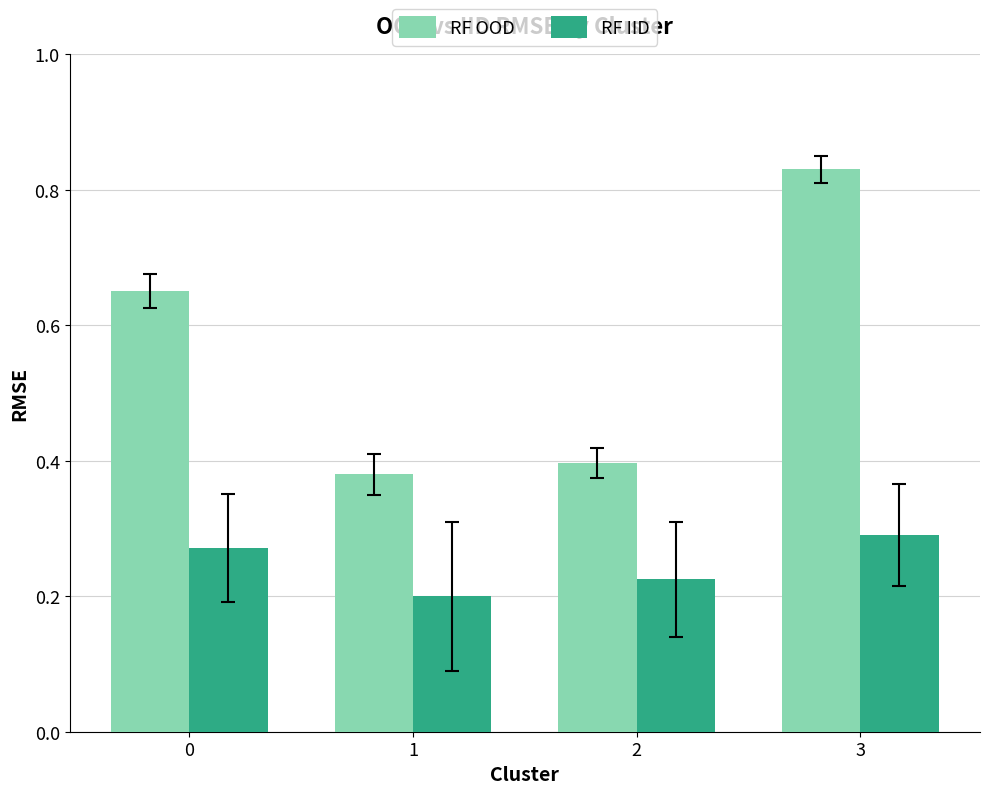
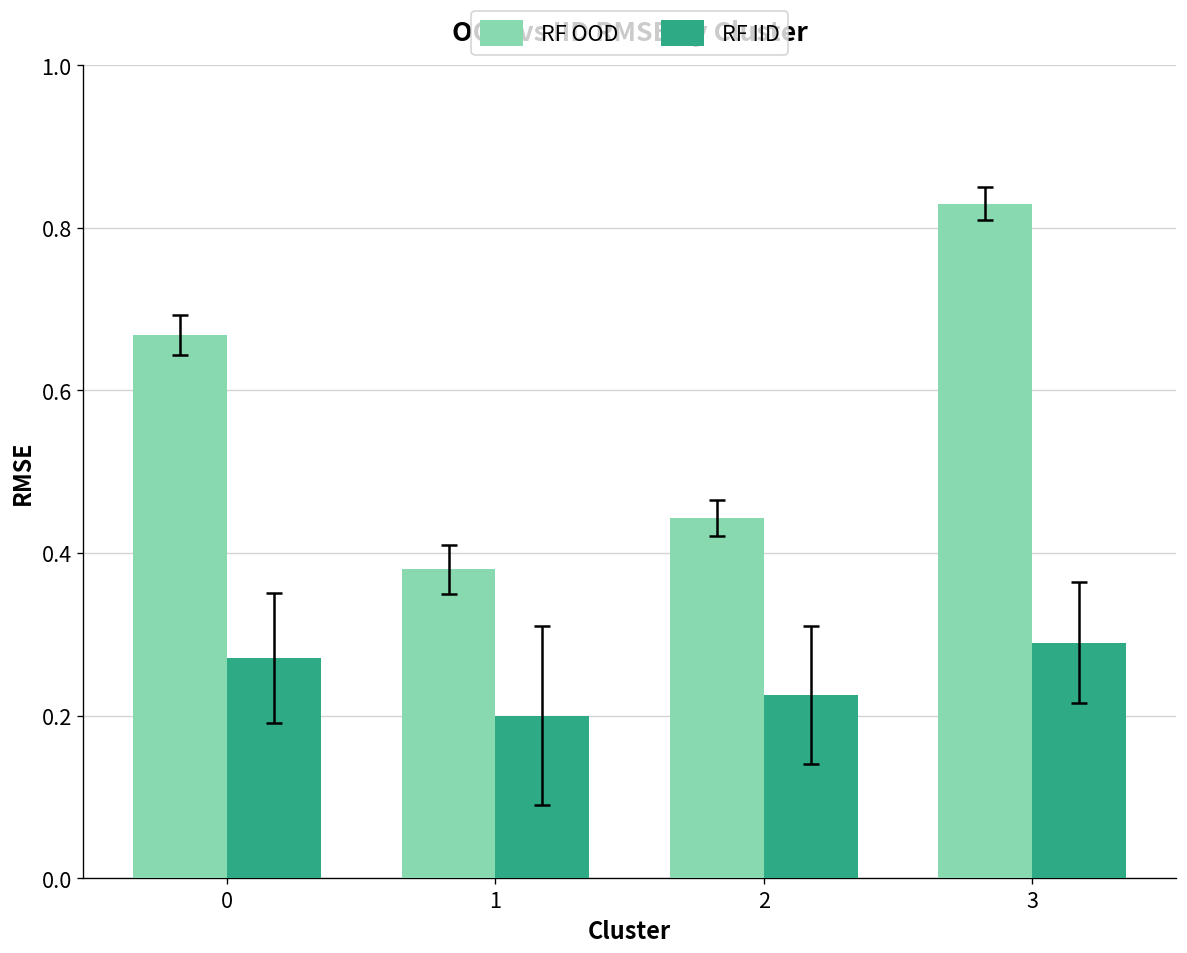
  {
    "RF OOD": {
-     "0": 0.65,
+     "0": 0.67,
      "1": 0.38,
-     "2": 0.40,
+     "2": 0.44,
      "3": 0.83
    },
    "RF IID": {
      "0": 0.27,
      "1": 0.20,
      "2": 0.23,
      "3": 0.29
    }
  }
